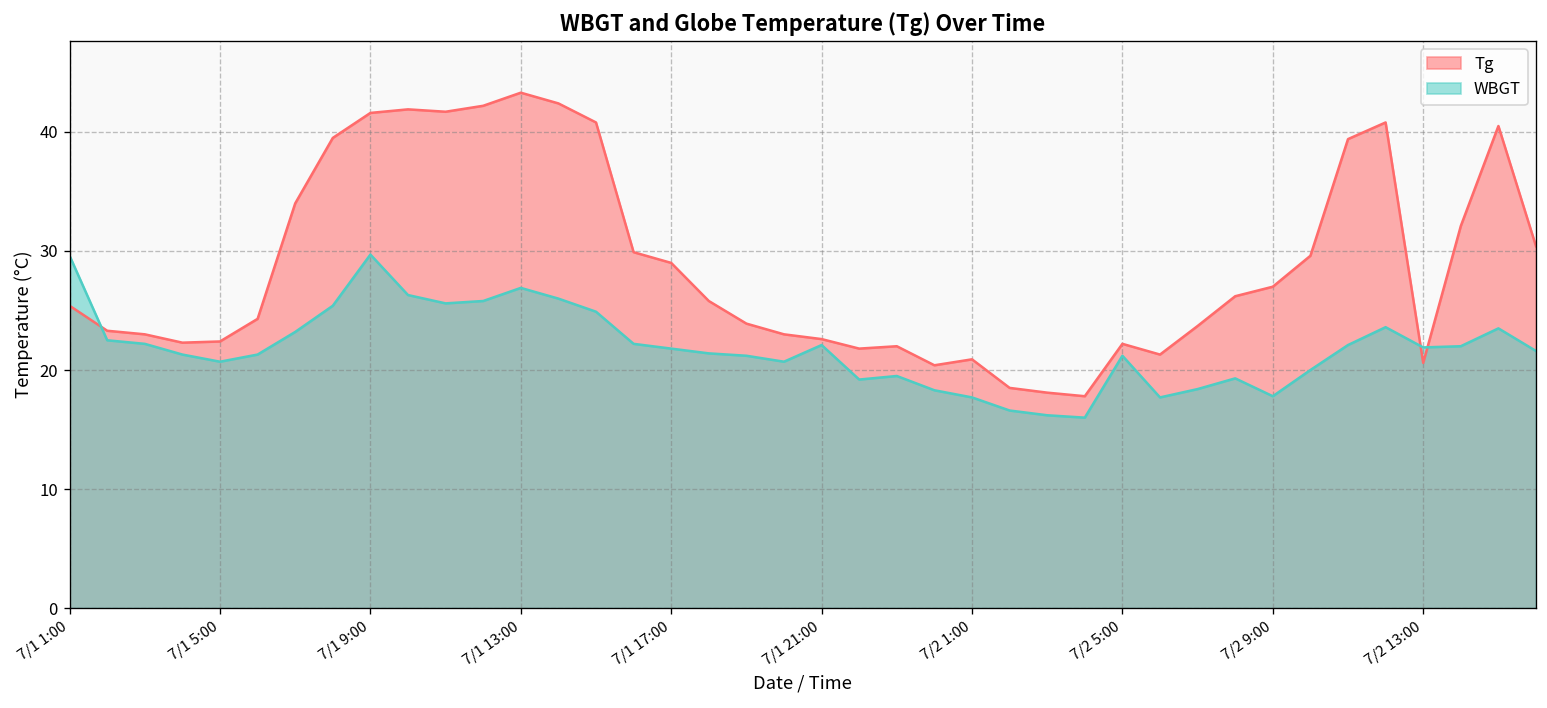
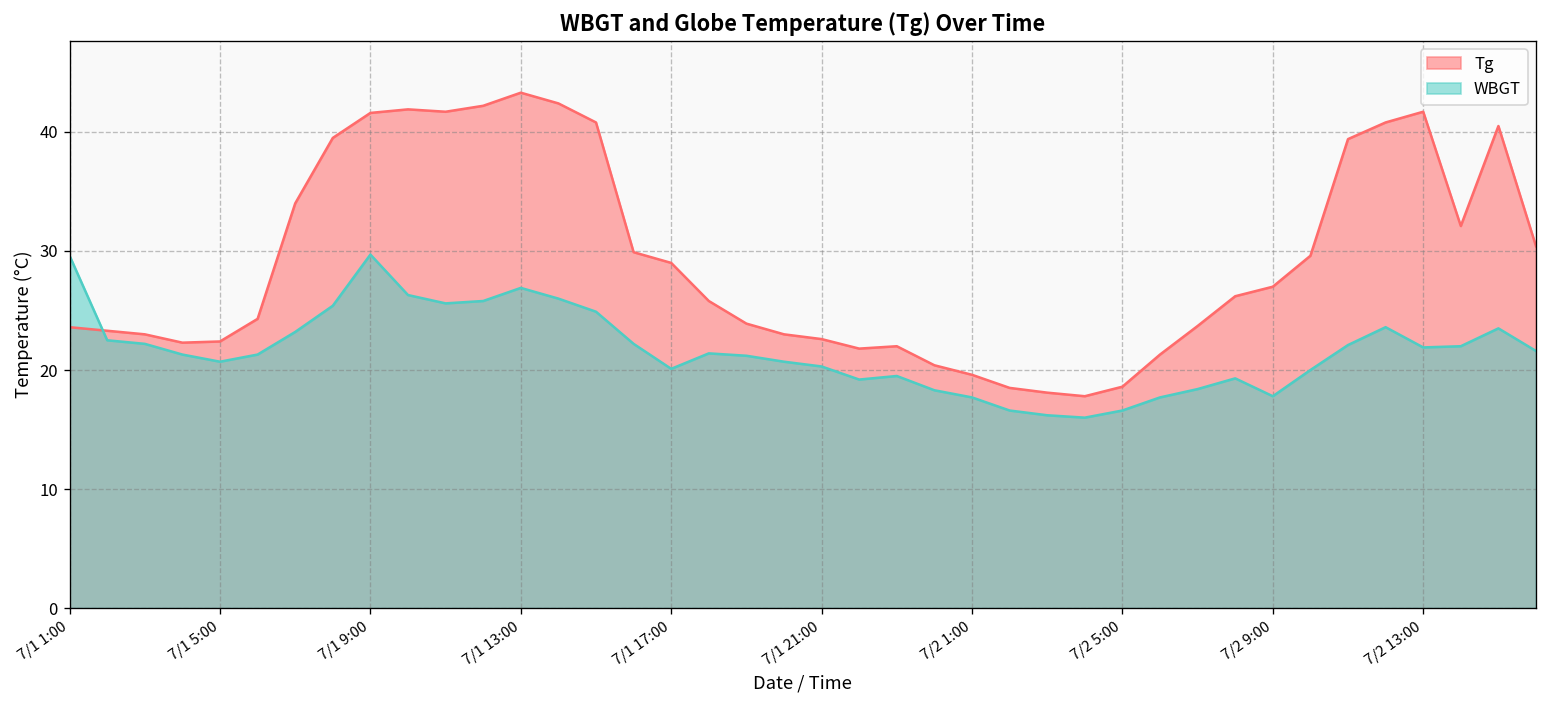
  {
    "Tg": {
-     "7/1 1:00": 25,
+     "7/1 1:00": 24,
      "7/1 5:00": 22,
      "7/1 9:00": 42,
      "7/1 13:00": 43,
      "7/1 17:00": 29,
      "7/1 21:00": 23,
-     "7/2 1:00": 21,
-     "7/2 5:00": 22,
+     "7/2 1:00": 20,
+     "7/2 5:00": 19,
      "7/2 9:00": 27,
-     "7/2 13:00": 21
+     "7/2 13:00": 42
    },
    "WBGT": {
      "7/1 1:00": 30,
      "7/1 5:00": 21,
      "7/1 9:00": 30,
      "7/1 13:00": 27,
-     "7/1 17:00": 22,
-     "7/1 21:00": 22,
+     "7/1 17:00": 20,
+     "7/1 21:00": 20,
      "7/2 1:00": 18,
-     "7/2 5:00": 21,
+     "7/2 5:00": 17,
      "7/2 9:00": 18,
      "7/2 13:00": 22
    }
  }
